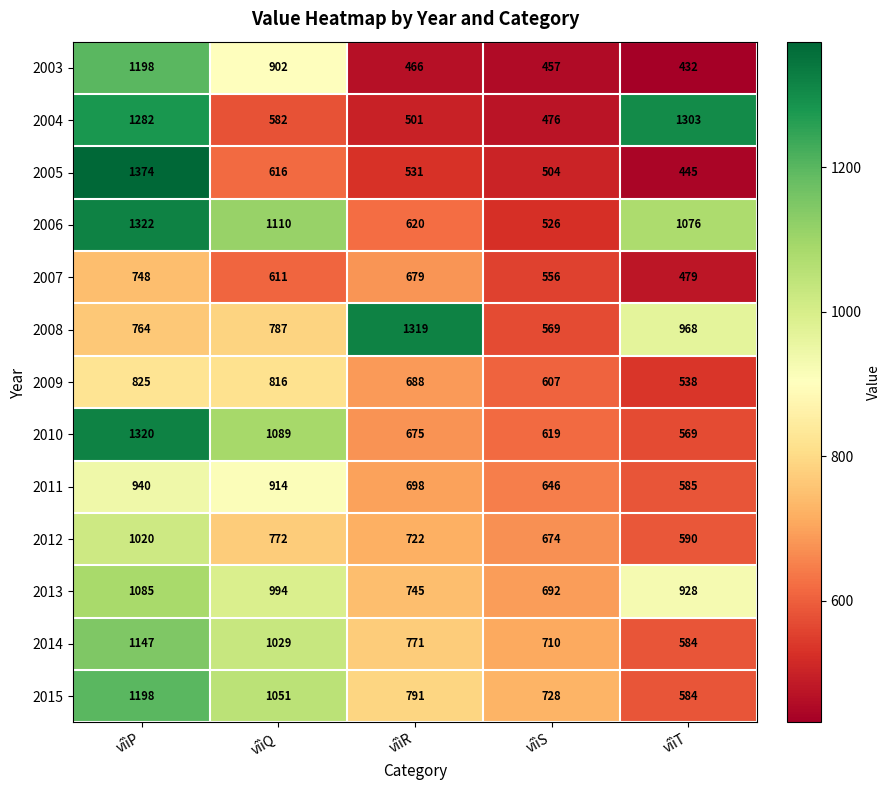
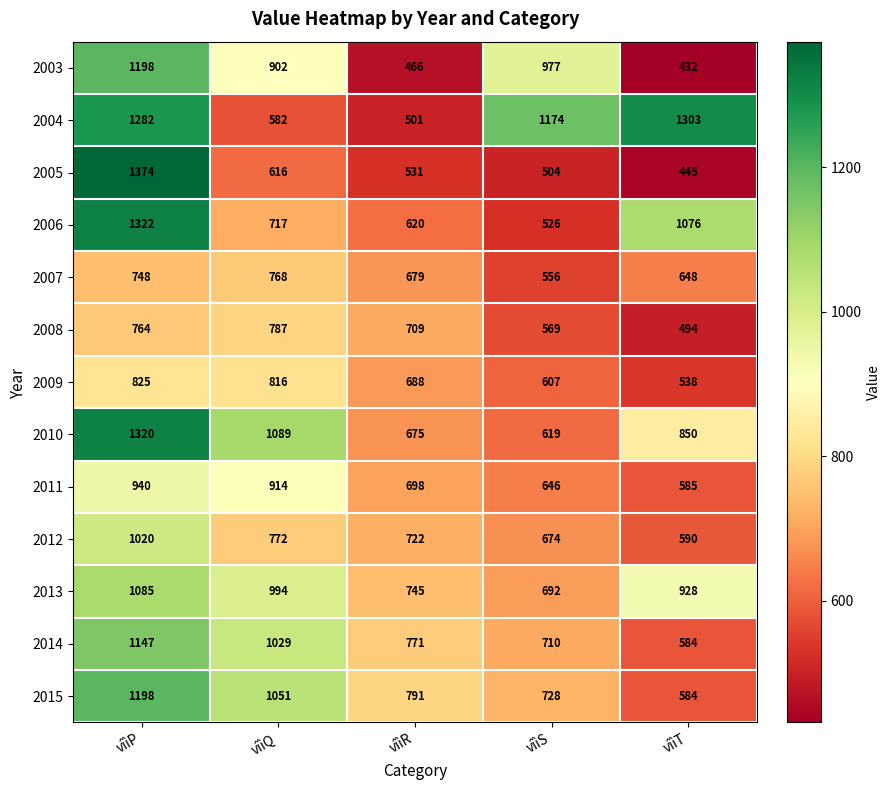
  {
    "2003": {
      "vîìP": 1198,
      "vîìQ": 902,
      "vîìR": 466,
-     "vîìS": 457,
+     "vîìS": 977,
      "vîìT": 432
    },
    "2004": {
      "vîìP": 1282,
      "vîìQ": 582,
      "vîìR": 501,
-     "vîìS": 476,
+     "vîìS": 1174,
      "vîìT": 1303
    },
    "2005": {
      "vîìP": 1374,
      "vîìQ": 616,
      "vîìR": 531,
      "vîìS": 504,
      "vîìT": 445
    },
    "2006": {
      "vîìP": 1322,
-     "vîìQ": 1110,
+     "vîìQ": 717,
      "vîìR": 620,
      "vîìS": 526,
      "vîìT": 1076
    },
    "2007": {
      "vîìP": 748,
-     "vîìQ": 611,
+     "vîìQ": 768,
      "vîìR": 679,
      "vîìS": 556,
-     "vîìT": 479
+     "vîìT": 648
    },
    "2008": {
      "vîìP": 764,
      "vîìQ": 787,
-     "vîìR": 1319,
+     "vîìR": 709,
      "vîìS": 569,
-     "vîìT": 968
+     "vîìT": 494
    },
    "2009": {
      "vîìP": 825,
      "vîìQ": 816,
      "vîìR": 688,
      "vîìS": 607,
      "vîìT": 538
    },
    "2010": {
      "vîìP": 1320,
      "vîìQ": 1089,
      "vîìR": 675,
      "vîìS": 619,
-     "vîìT": 569
+     "vîìT": 850
    },
    "2011": {
      "vîìP": 940,
      "vîìQ": 914,
      "vîìR": 698,
      "vîìS": 646,
      "vîìT": 585
    },
    "2012": {
      "vîìP": 1020,
      "vîìQ": 772,
      "vîìR": 722,
      "vîìS": 674,
      "vîìT": 590
    },
    "2013": {
      "vîìP": 1085,
      "vîìQ": 994,
      "vîìR": 745,
      "vîìS": 692,
      "vîìT": 928
    },
    "2014": {
      "vîìP": 1147,
      "vîìQ": 1029,
      "vîìR": 771,
      "vîìS": 710,
      "vîìT": 584
    },
    "2015": {
      "vîìP": 1198,
      "vîìQ": 1051,
      "vîìR": 791,
      "vîìS": 728,
      "vîìT": 584
    }
  }
